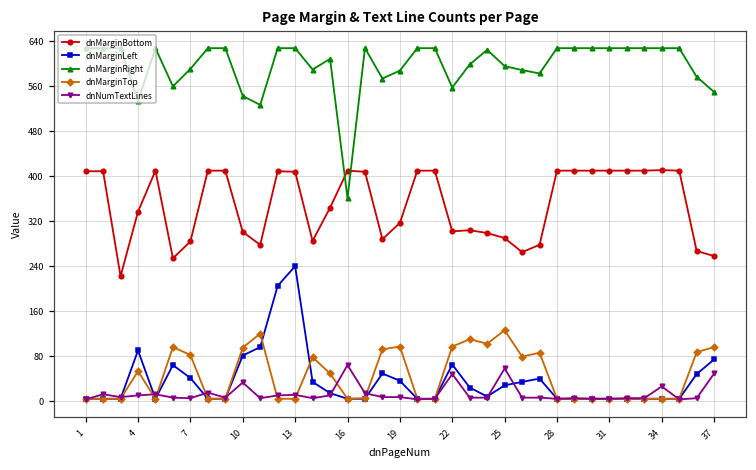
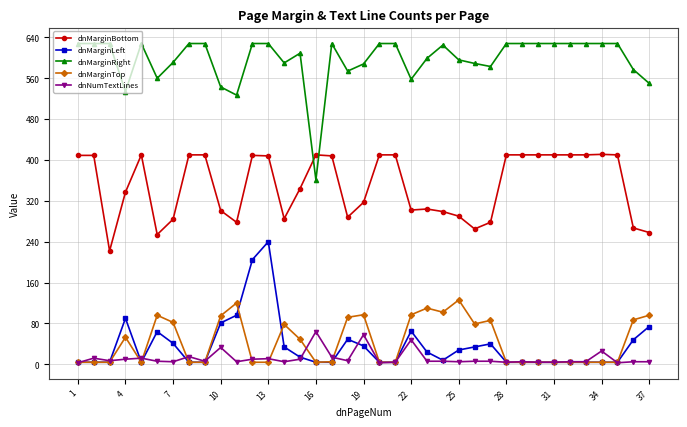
  {
    "dnMarginBottom": {
      "1": 410,
      "4": 340,
      "7": 280,
      "10": 300,
      "13": 410,
      "16": 410,
      "19": 320,
      "22": 300,
      "25": 290,
      "28": 410,
      "31": 410,
      "34": 410,
      "37": 260
    },
    "dnMarginLeft": {
      "4": 90,
      "7": 40,
      "10": 80,
      "13": 240,
      "19": 40,
      "22": 70,
      "25": 30,
      "37": 70
    },
    "dnMarginRight": {
      "7": 590,
      "10": 540,
      "13": 630,
      "16": 360,
      "19": 590,
      "22": 560,
      "25": 600,
      "28": 630,
      "31": 630,
      "34": 630,
      "37": 550
    },
    "dnMarginTop": {
      "4": 50,
      "7": 80,
      "10": 100,
      "13": 0,
      "19": 100,
      "22": 100,
      "25": 130,
      "37": 100
    },
    "dnNumTextLines": {
      "4": 10,
      "7": 10,
      "10": 30,
      "13": 10,
      "16": 60,
-     "19": 10,
+     "19": 60,
      "22": 50,
-     "25": 60,
+     "25": 10,
      "34": 30,
-     "37": 50
+     "37": 10
    }
  }
